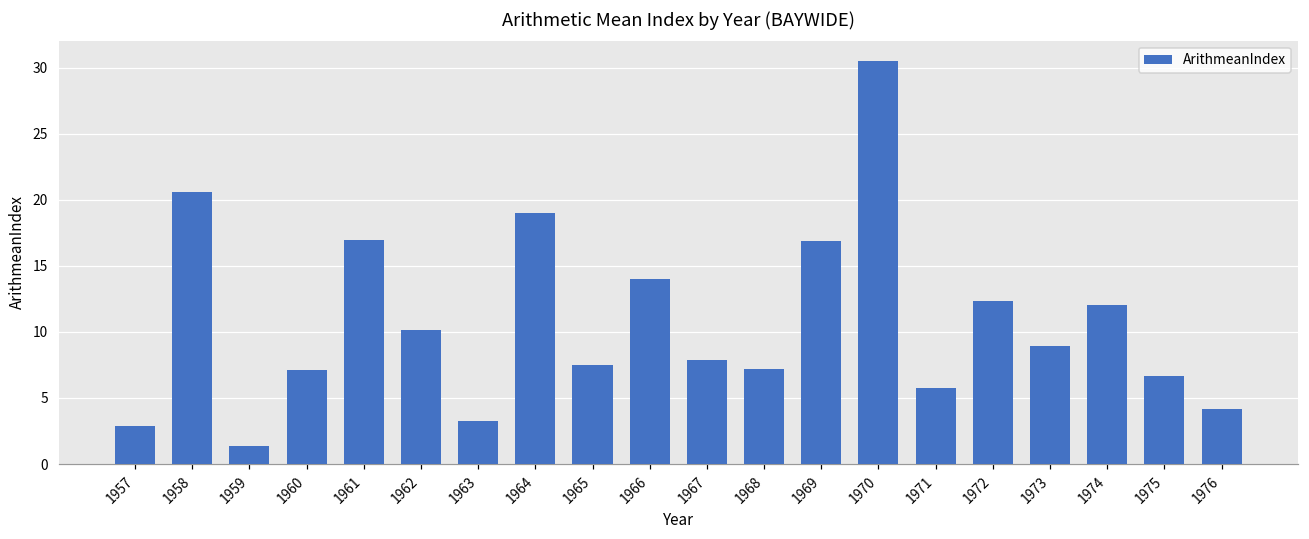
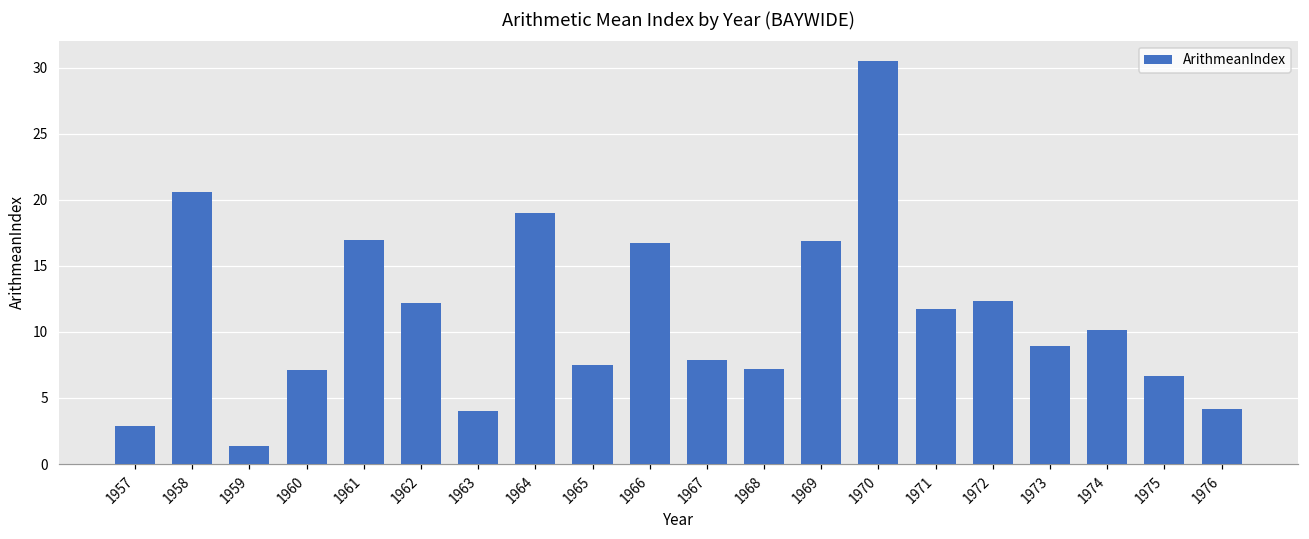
  {
    "1957": 2.9,
    "1958": 20.6,
    "1959": 1.4,
    "1960": 7.1,
    "1961": 17.0,
-   "1962": 10.2,
-   "1963": 3.3,
+   "1962": 12.2,
+   "1963": 4.0,
    "1964": 19.0,
    "1965": 7.5,
-   "1966": 14.0,
+   "1966": 16.7,
    "1967": 7.8,
    "1968": 7.2,
    "1969": 16.9,
    "1970": 30.5,
-   "1971": 5.7,
+   "1971": 11.8,
    "1972": 12.4,
    "1973": 8.9,
-   "1974": 12.0,
+   "1974": 10.1,
    "1975": 6.7,
    "1976": 4.2
  }
